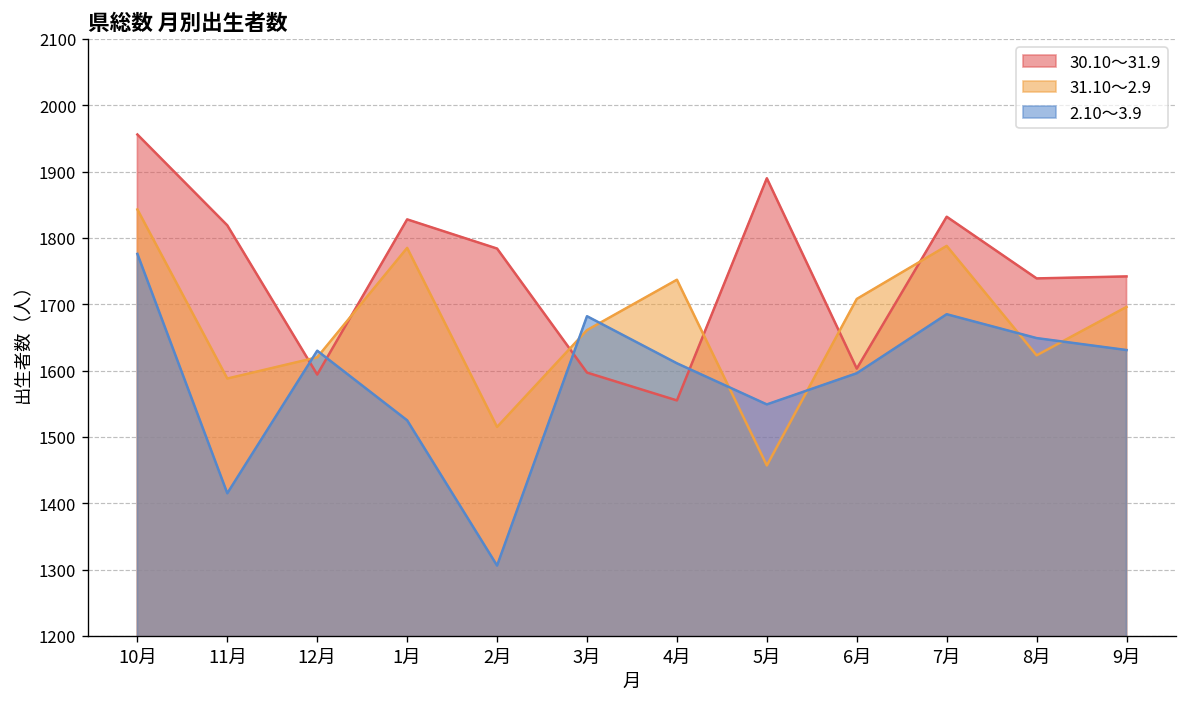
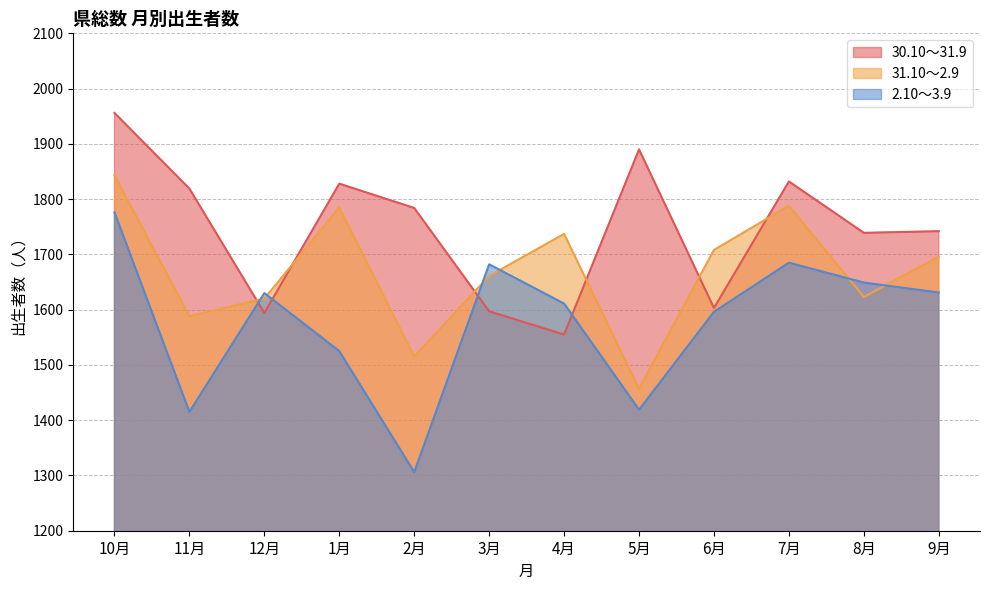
  {
    "30.10～31.9": {
      "10月": 1960,
      "11月": 1820,
      "12月": 1590,
      "1月": 1830,
      "2月": 1780,
      "3月": 1600,
      "4月": 1560,
      "5月": 1890,
      "6月": 1600,
      "7月": 1830,
      "8月": 1740,
      "9月": 1740
    },
    "31.10～2.9": {
      "10月": 1840,
      "11月": 1590,
      "12月": 1620,
      "1月": 1790,
      "2月": 1520,
      "3月": 1660,
      "4月": 1740,
      "5月": 1460,
      "6月": 1710,
      "7月": 1790,
      "8月": 1620,
      "9月": 1700
    },
    "2.10～3.9": {
      "10月": 1780,
      "11月": 1420,
      "12月": 1630,
      "1月": 1530,
      "2月": 1310,
      "3月": 1680,
      "4月": 1610,
-     "5月": 1550,
+     "5月": 1420,
      "6月": 1600,
      "7月": 1690,
      "8月": 1650,
      "9月": 1630
    }
  }
